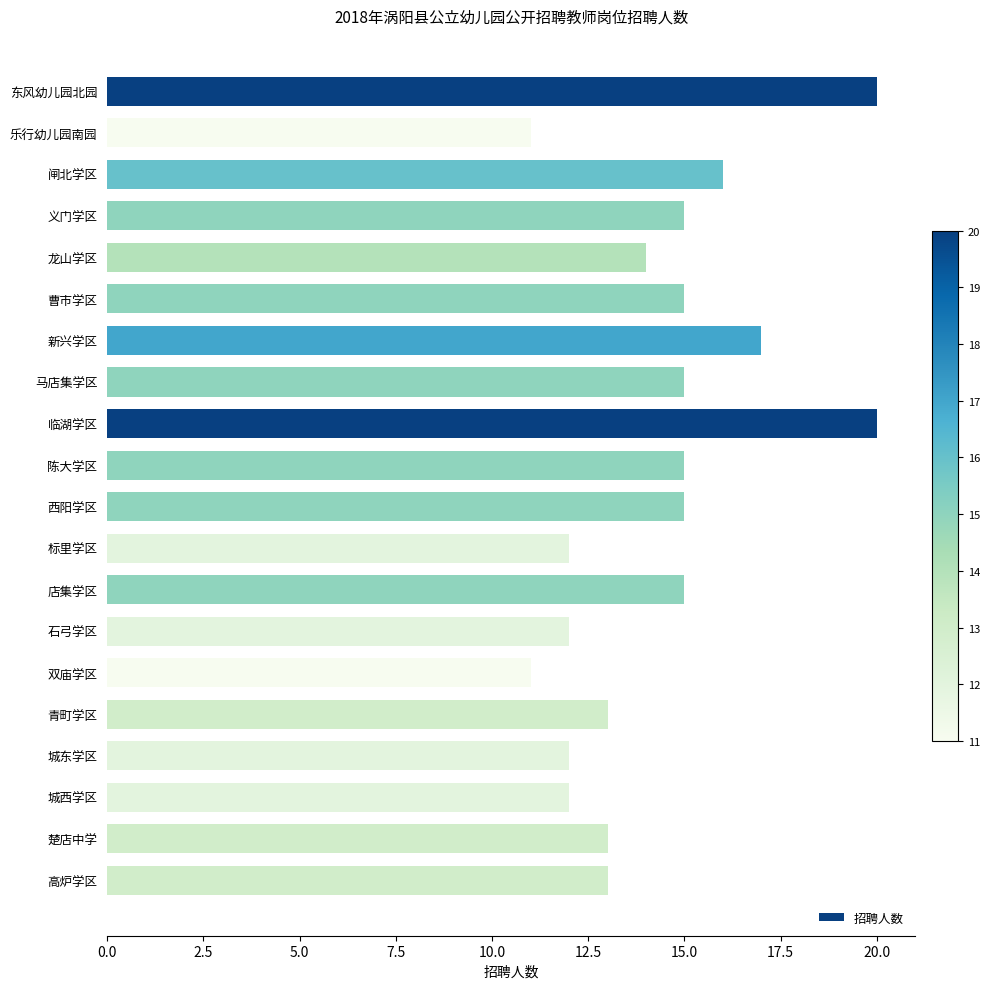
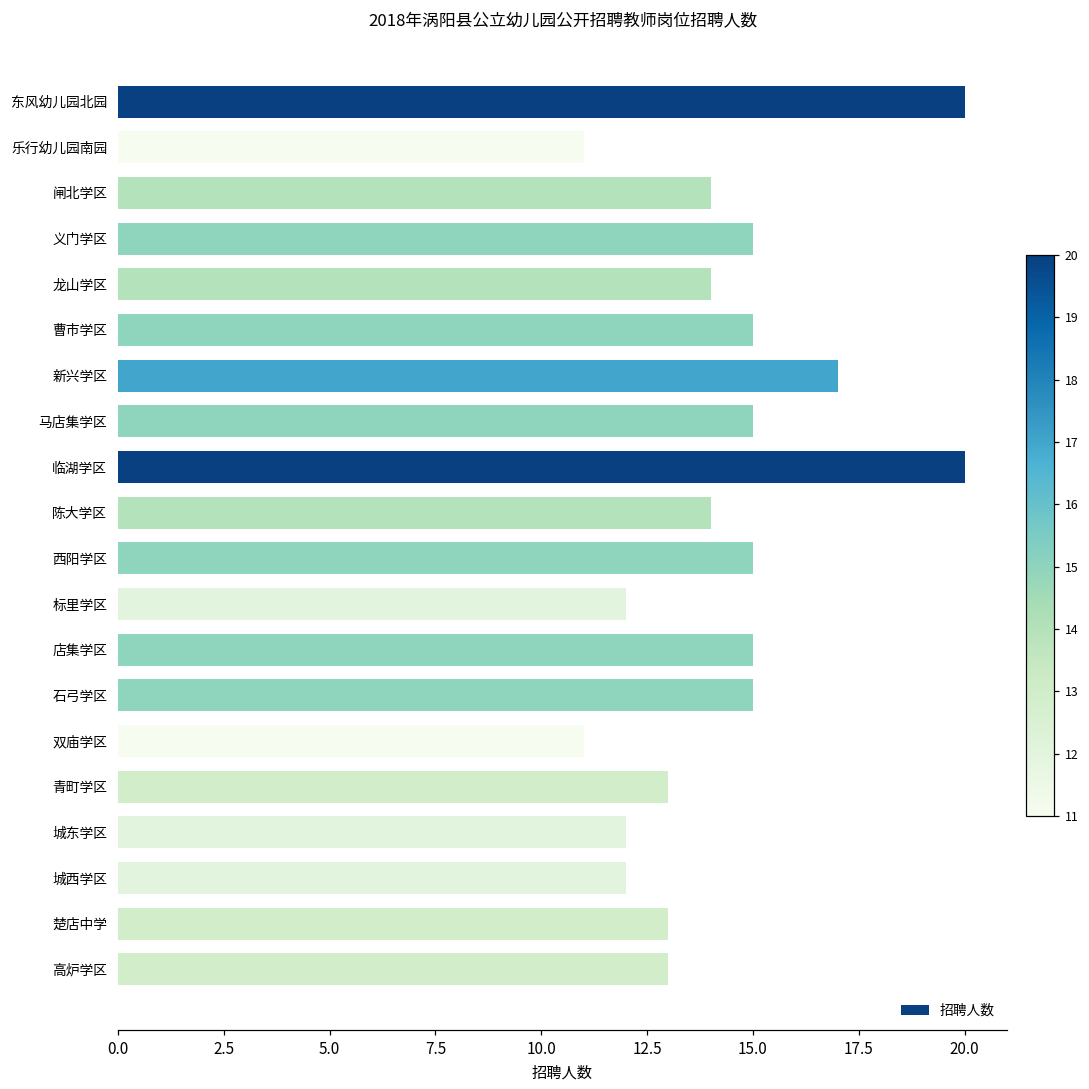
  {
    "东风幼儿园北园": 20,
    "乐行幼儿园南园": 11,
-   "闸北学区": 16,
+   "闸北学区": 14,
    "义门学区": 15,
    "龙山学区": 14,
    "曹市学区": 15,
    "新兴学区": 17,
    "马店集学区": 15,
    "临湖学区": 20,
-   "陈大学区": 15,
+   "陈大学区": 14,
    "西阳学区": 15,
    "标里学区": 12,
    "店集学区": 15,
-   "石弓学区": 12,
+   "石弓学区": 15,
    "双庙学区": 11,
    "青町学区": 13,
    "城东学区": 12,
    "城西学区": 12,
    "楚店中学": 13,
    "高炉学区": 13
  }
